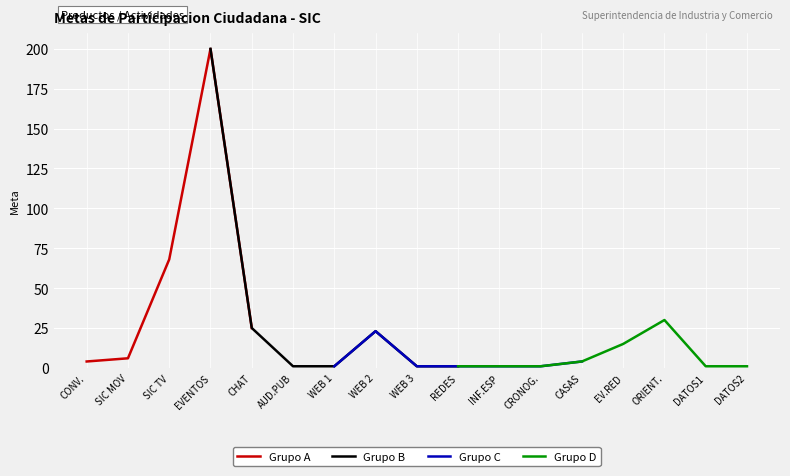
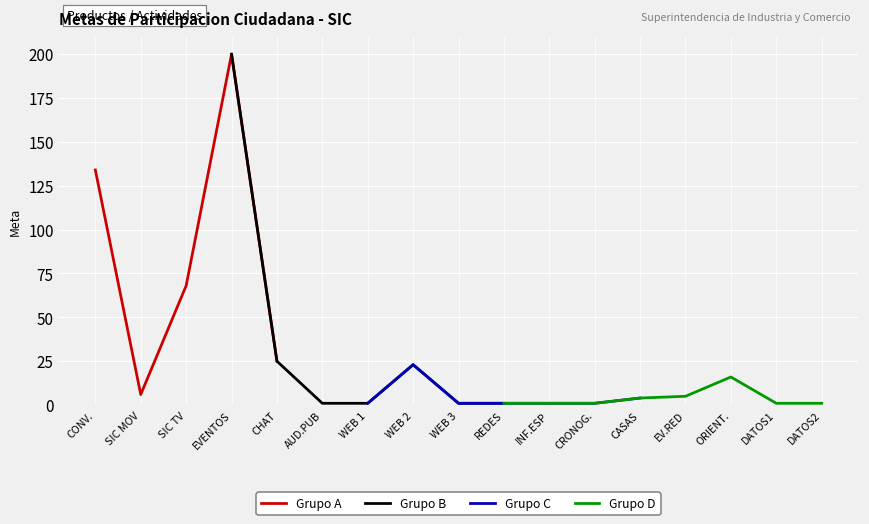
  {
    "Grupo A": {
-     "CONV.": 4,
+     "CONV.": 134,
      "SIC MOV": 6,
      "SIC TV": 68
    },
    "Grupo B": {
      "AUD.PUB": 1
    },
    "Grupo D": {
-     "EV.RED": 15,
-     "ORIENT.": 30,
+     "EV.RED": 5,
+     "ORIENT.": 16,
      "DATOS1": 1,
      "DATOS2": 1
    }
  }
